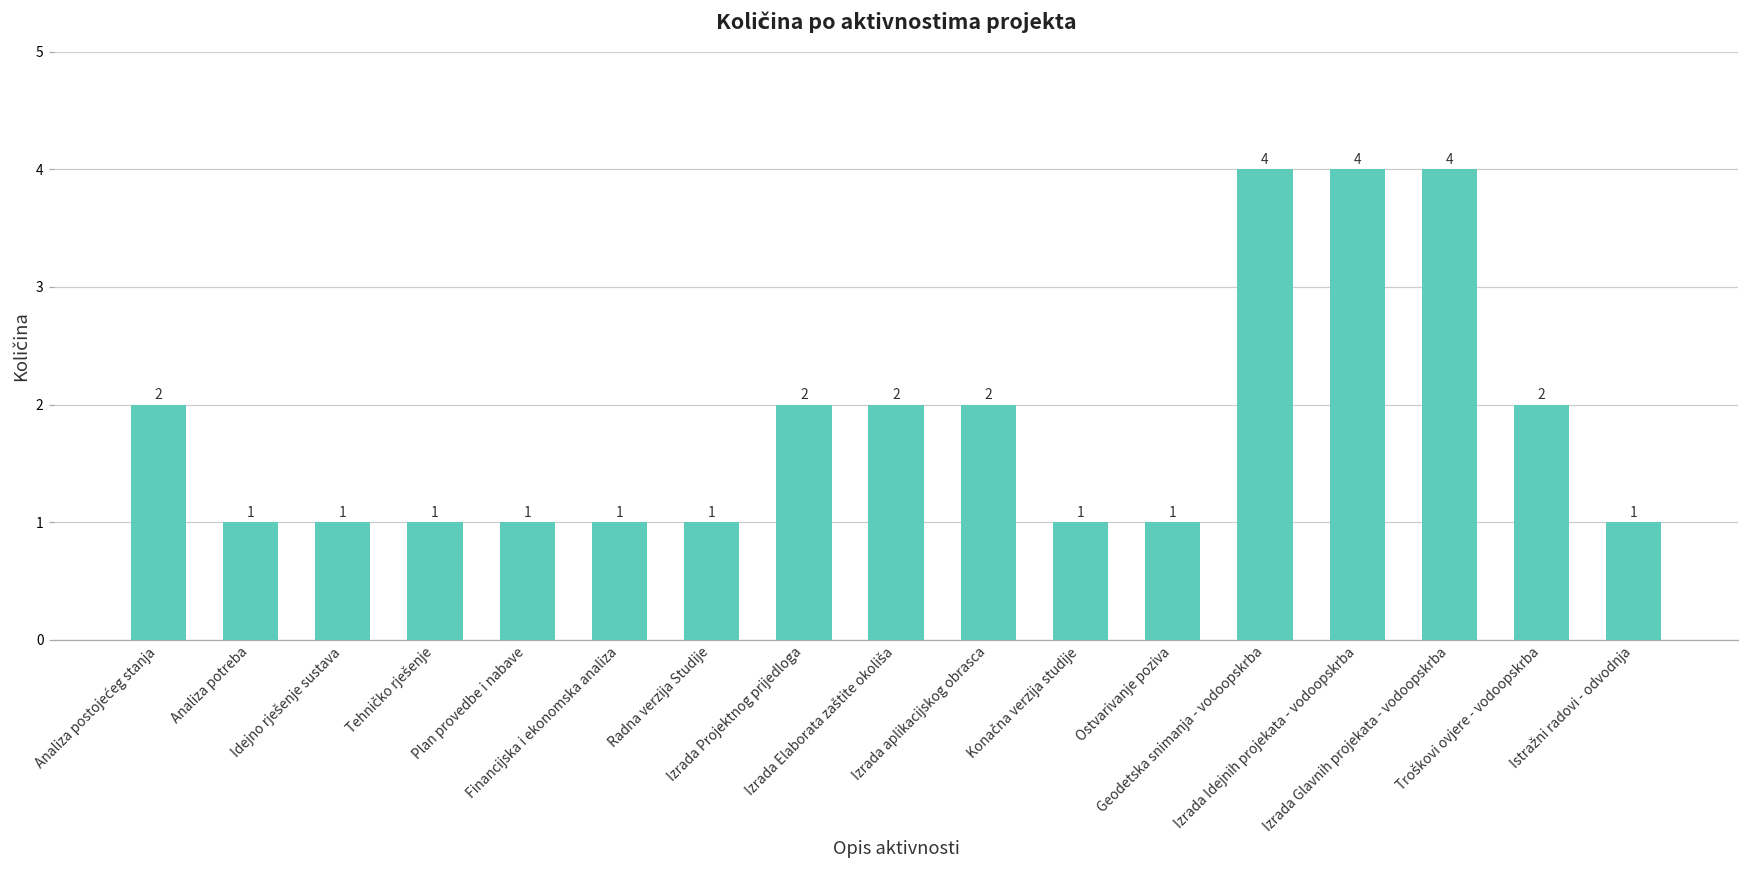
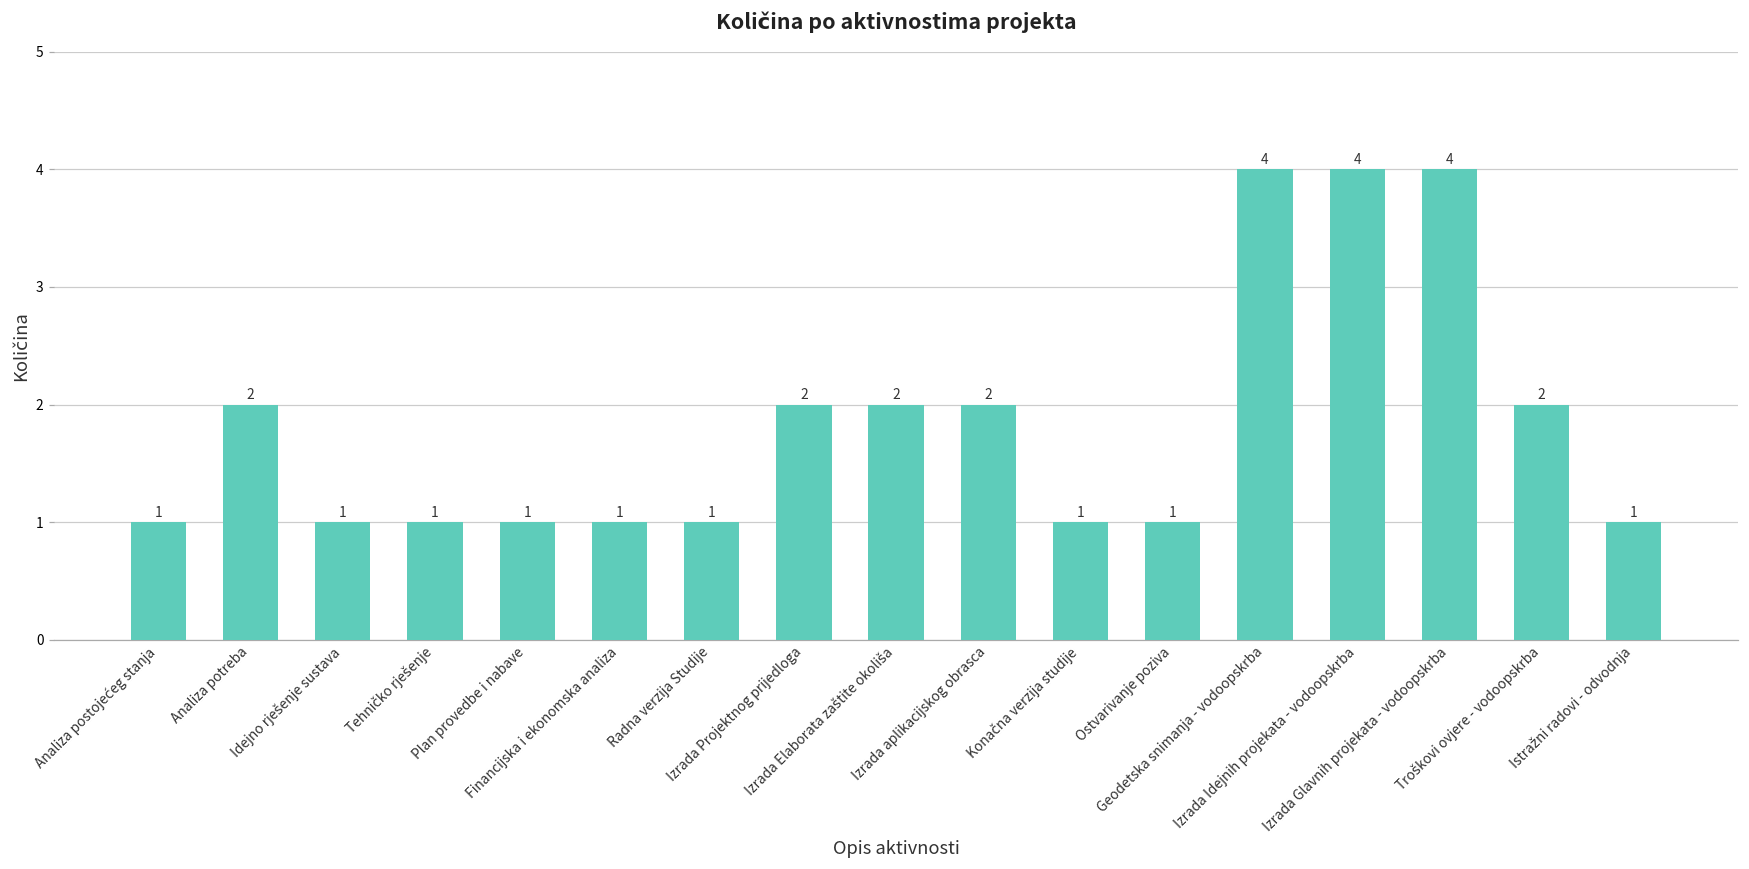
  {
-   "Analiza postojećeg stanja": 2,
-   "Analiza potreba": 1,
+   "Analiza postojećeg stanja": 1,
+   "Analiza potreba": 2,
    "Idejno rješenje sustava": 1,
    "Tehničko rješenje": 1,
    "Plan provedbe i nabave": 1,
    "Financijska i ekonomska analiza": 1,
    "Radna verzija Studije": 1,
    "Izrada Projektnog prijedloga": 2,
    "Izrada Elaborata zaštite okoliša": 2,
    "Izrada aplikacijskog obrasca": 2,
    "Konačna verzija studije": 1,
    "Ostvarivanje poziva": 1,
    "Geodetska snimanja - vodoopskrba": 4,
    "Izrada Idejnih projekata - vodoopskrba": 4,
    "Izrada Glavnih projekata - vodoopskrba": 4,
    "Troškovi ovjere - vodoopskrba": 2,
    "Istražni radovi - odvodnja": 1
  }
